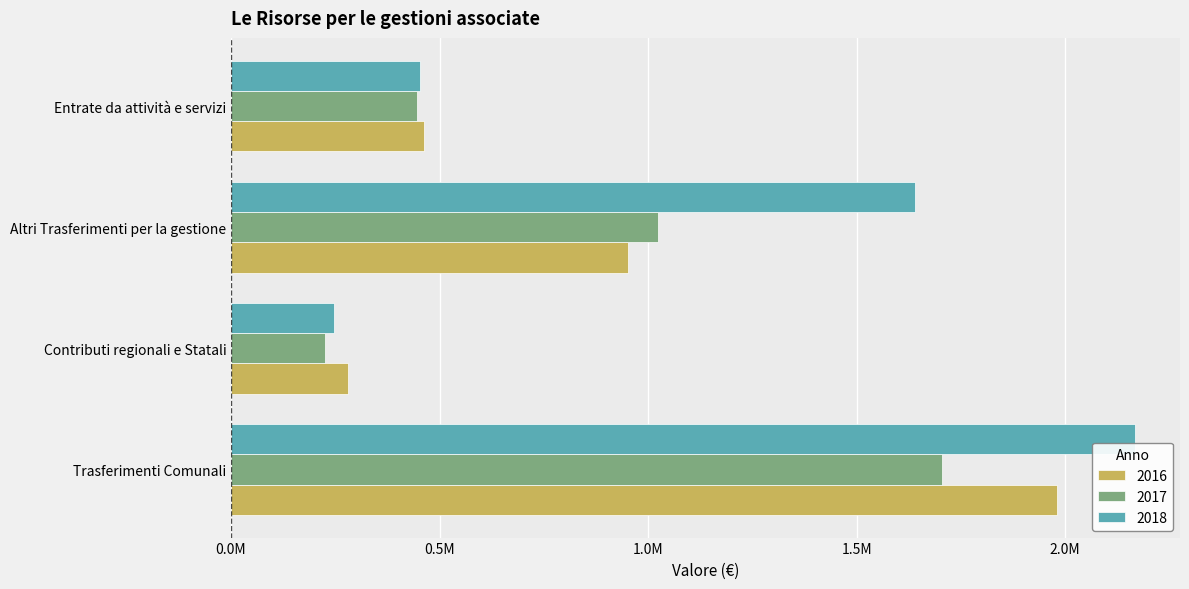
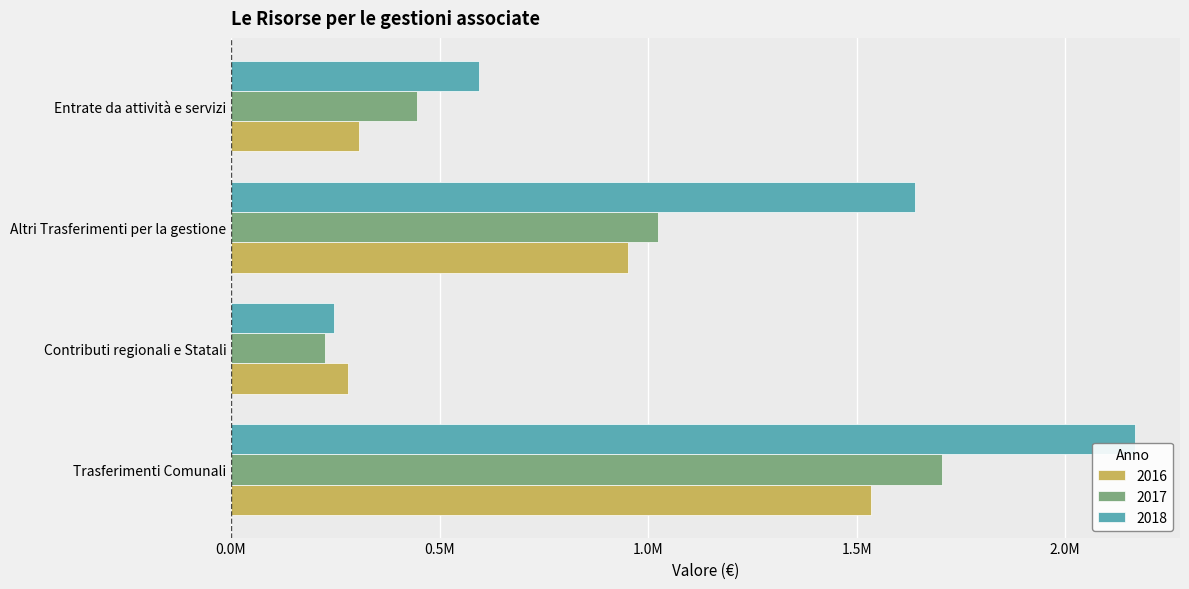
  {
    "2016": {
-     "Entrate da attività e servizi": 460000,
+     "Entrate da attività e servizi": 310000,
      "Altri Trasferimenti per la gestione": 950000,
      "Contributi regionali e Statali": 280000,
-     "Trasferimenti Comunali": 1980000
+     "Trasferimenti Comunali": 1530000
    },
    "2017": {
      "Entrate da attività e servizi": 450000,
      "Altri Trasferimenti per la gestione": 1020000,
      "Contributi regionali e Statali": 230000,
      "Trasferimenti Comunali": 1700000
    },
    "2018": {
-     "Entrate da attività e servizi": 450000,
+     "Entrate da attività e servizi": 590000,
      "Altri Trasferimenti per la gestione": 1640000,
      "Contributi regionali e Statali": 250000,
      "Trasferimenti Comunali": 2170000
    }
  }
